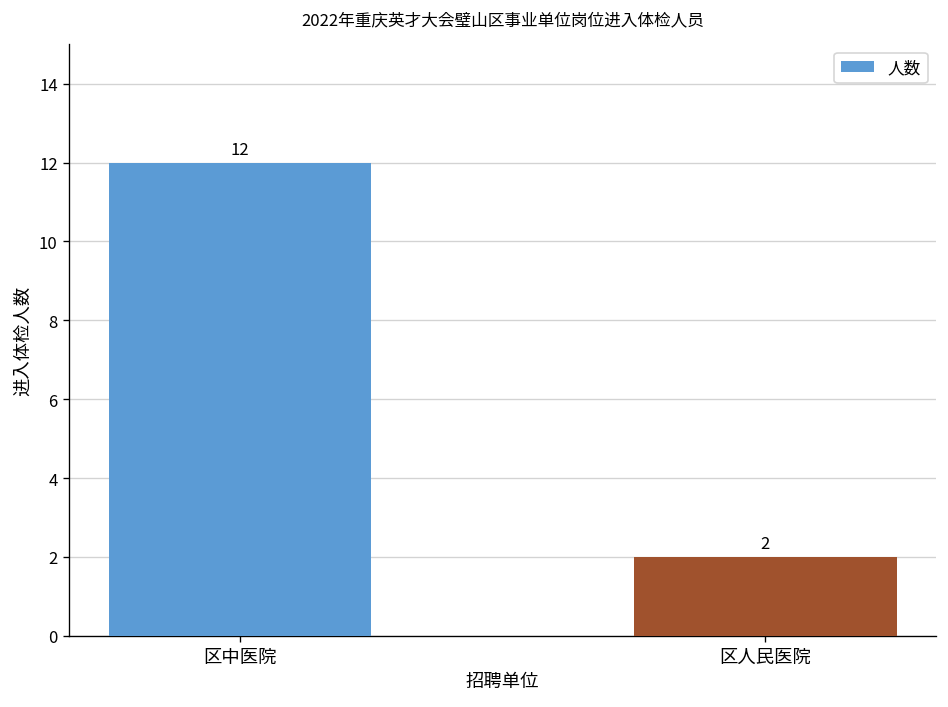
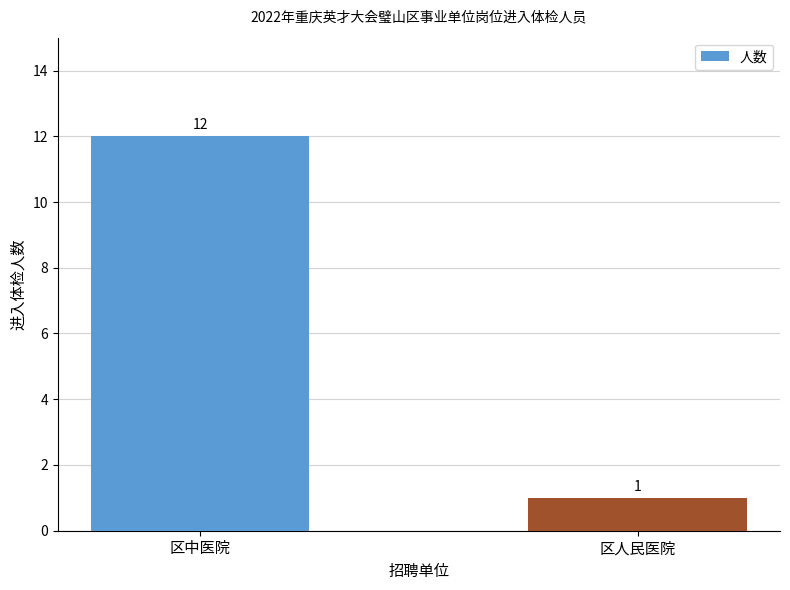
  {
    "区中医院": 12,
-   "区人民医院": 2
+   "区人民医院": 1
  }
